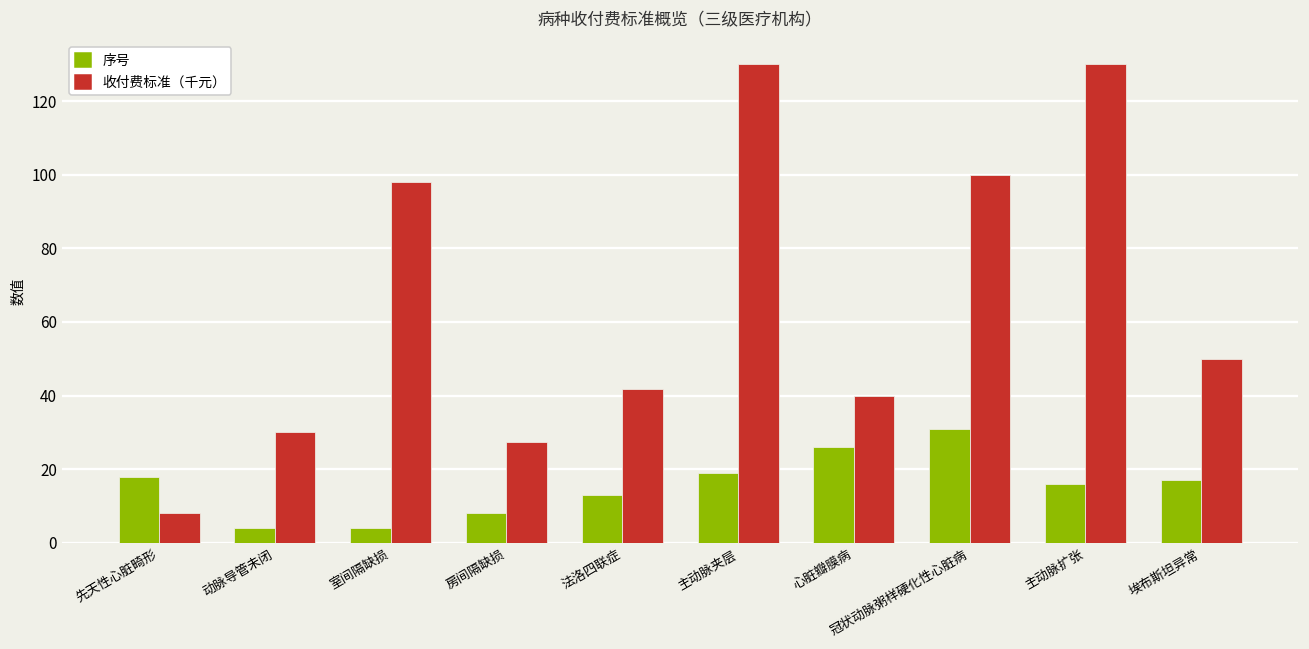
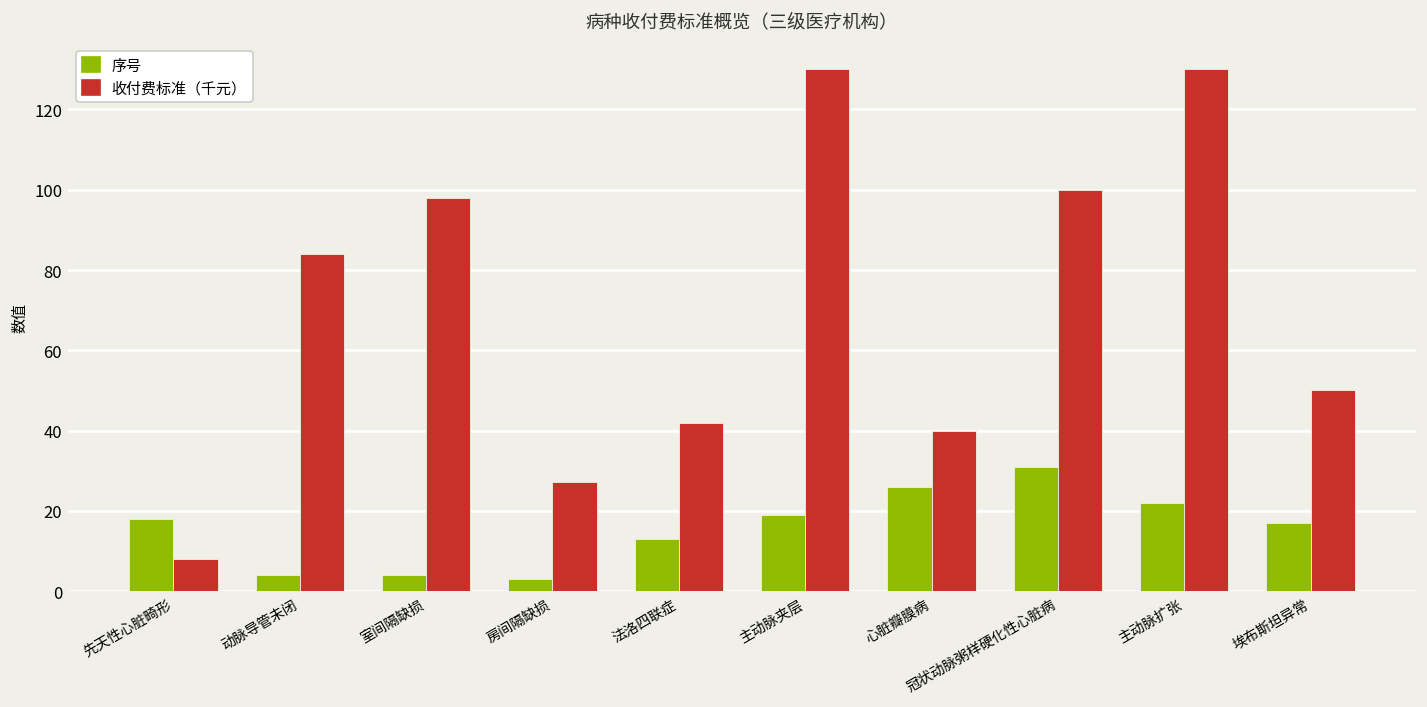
  {
    "序号": {
      "先天性心脏畸形": 18,
      "动脉导管未闭": 4,
      "室间隔缺损": 4,
-     "房间隔缺损": 8,
+     "房间隔缺损": 3,
      "法洛四联症": 13,
      "主动脉夹层": 19,
      "心脏瓣膜病": 26,
      "冠状动脉粥样硬化性心脏病": 31,
-     "主动脉扩张": 16,
+     "主动脉扩张": 22,
      "埃布斯坦异常": 17
    },
    "收付费标准（千元）": {
      "先天性心脏畸形": 8,
-     "动脉导管未闭": 30,
+     "动脉导管未闭": 84,
      "室间隔缺损": 98,
      "房间隔缺损": 27,
      "法洛四联症": 42,
      "主动脉夹层": 130,
      "心脏瓣膜病": 40,
      "冠状动脉粥样硬化性心脏病": 100,
      "主动脉扩张": 130,
      "埃布斯坦异常": 50
    }
  }
